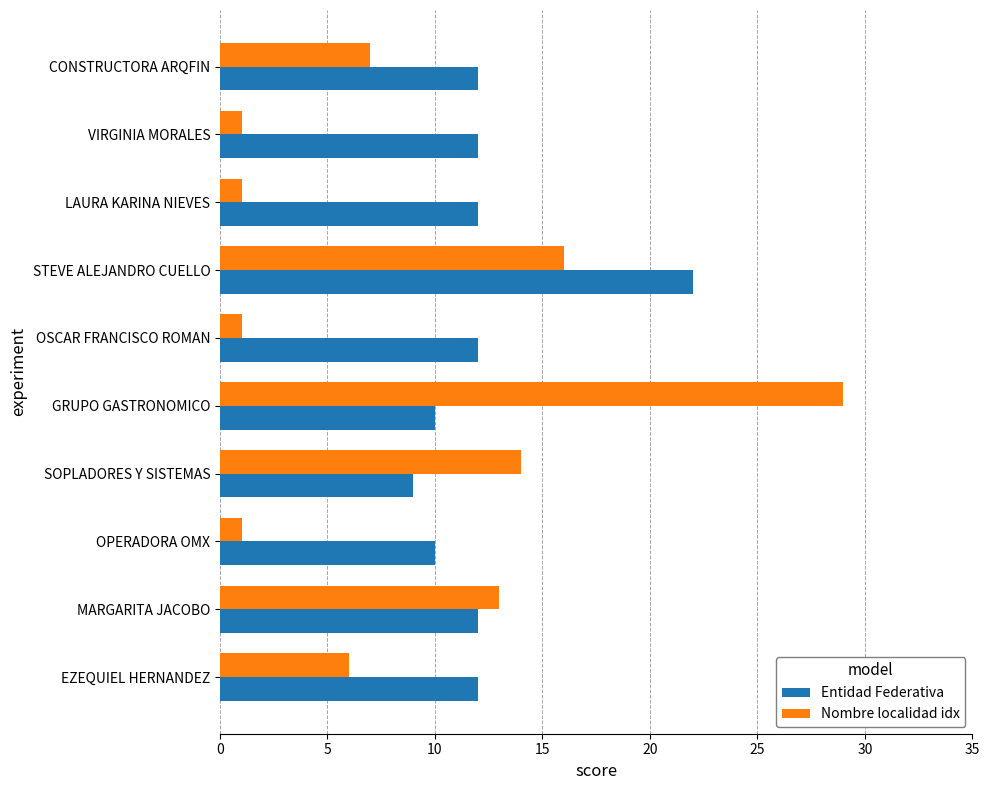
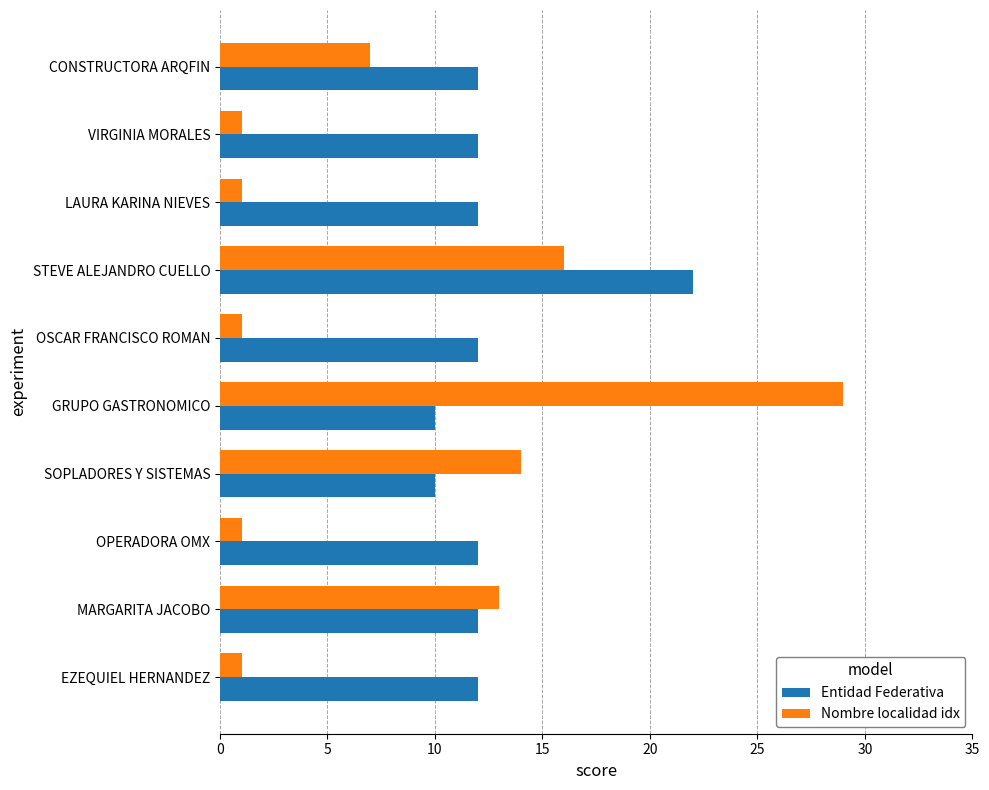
  {
    "Entidad Federativa": {
      "CONSTRUCTORA ARQFIN": 12,
      "VIRGINIA MORALES": 12,
      "LAURA KARINA NIEVES": 12,
      "STEVE ALEJANDRO CUELLO": 22,
      "OSCAR FRANCISCO ROMAN": 12,
      "GRUPO GASTRONOMICO": 10,
-     "SOPLADORES Y SISTEMAS": 9,
-     "OPERADORA OMX": 10,
+     "SOPLADORES Y SISTEMAS": 10,
+     "OPERADORA OMX": 12,
      "MARGARITA JACOBO": 12,
      "EZEQUIEL HERNANDEZ": 12
    },
    "Nombre localidad idx": {
      "CONSTRUCTORA ARQFIN": 7,
      "VIRGINIA MORALES": 1,
      "LAURA KARINA NIEVES": 1,
      "STEVE ALEJANDRO CUELLO": 16,
      "OSCAR FRANCISCO ROMAN": 1,
      "GRUPO GASTRONOMICO": 29,
      "SOPLADORES Y SISTEMAS": 14,
      "OPERADORA OMX": 1,
      "MARGARITA JACOBO": 13,
-     "EZEQUIEL HERNANDEZ": 6
+     "EZEQUIEL HERNANDEZ": 1
    }
  }
